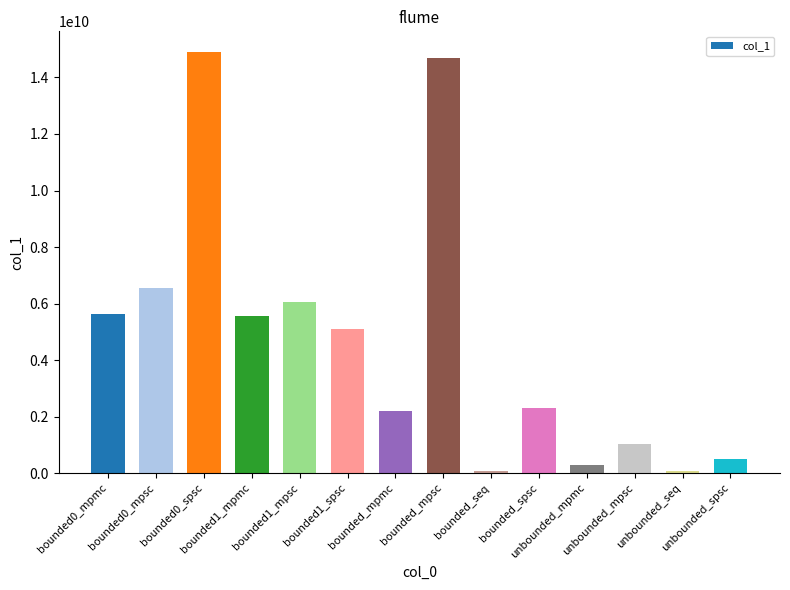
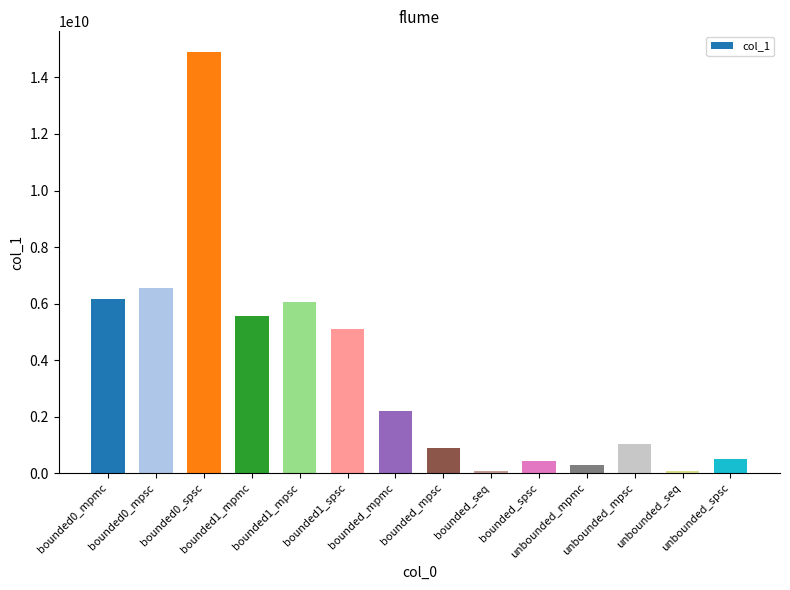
  {
-   "bounded0_mpmc": 5600000000,
+   "bounded0_mpmc": 6100000000,
    "bounded0_mpsc": 6500000000,
    "bounded0_spsc": 14900000000,
    "bounded1_mpmc": 5600000000,
    "bounded1_mpsc": 6100000000,
    "bounded1_spsc": 5100000000,
    "bounded_mpmc": 2200000000,
-   "bounded_mpsc": 14700000000,
-   "bounded_spsc": 2300000000,
+   "bounded_mpsc": 900000000,
+   "bounded_spsc": 400000000,
    "unbounded_mpmc": 300000000,
    "unbounded_mpsc": 1000000000,
    "unbounded_spsc": 500000000
  }
